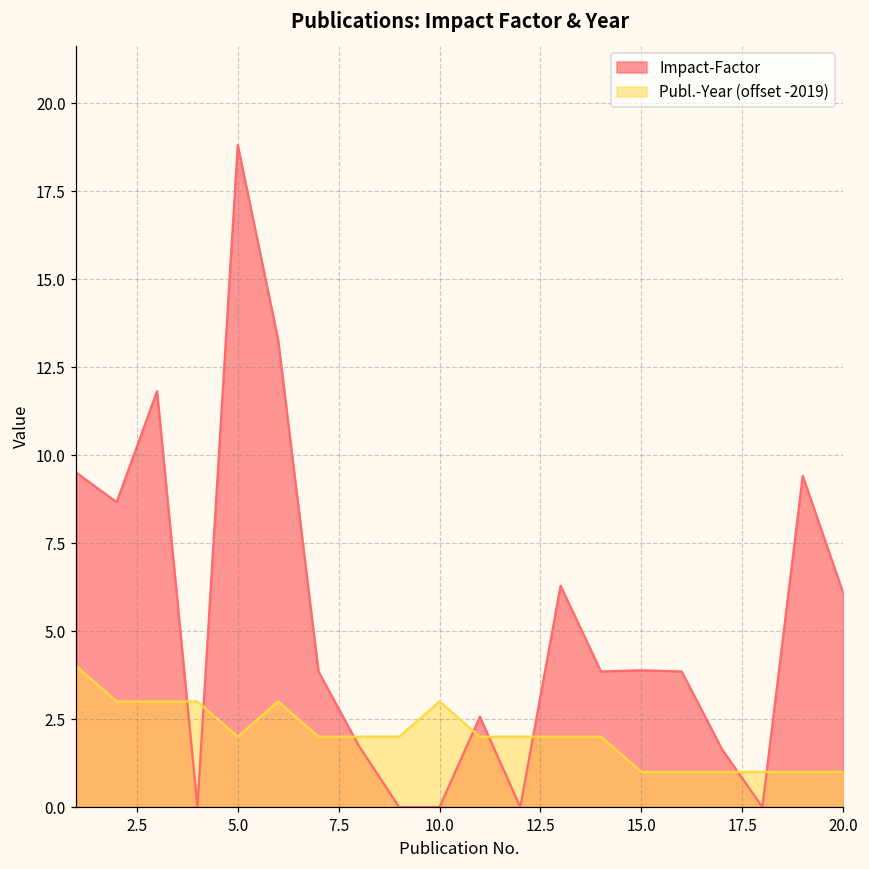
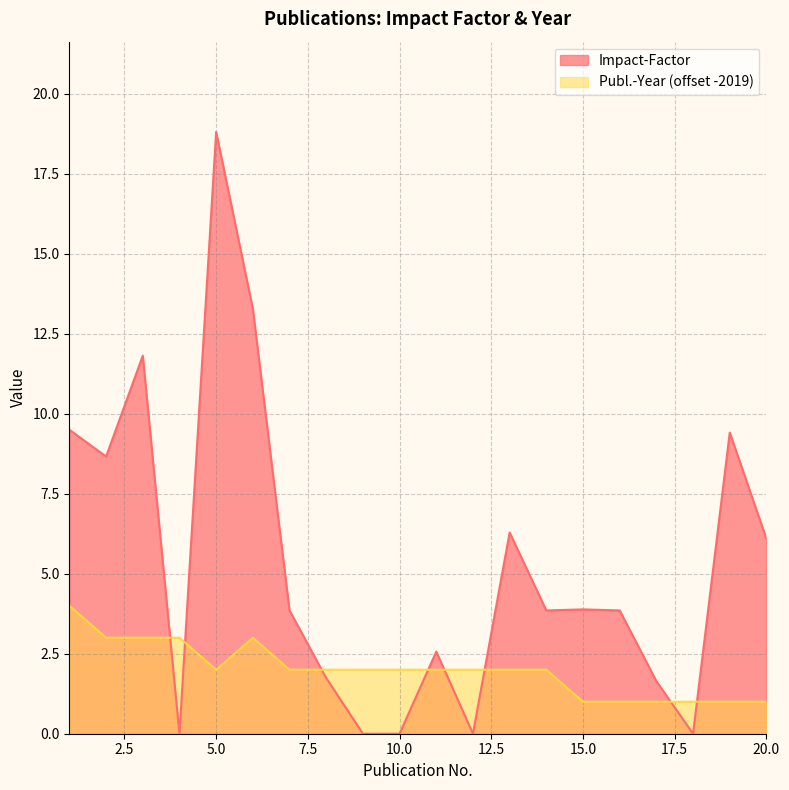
  {
    "Impact-Factor": {
      "5.0": 18.8,
      "10.0": 0.0,
      "15.0": 3.9,
      "20.0": 6.1
    },
    "Publ.-Year (offset -2019)": {
      "5.0": 2.0,
-     "10.0": 3.0,
+     "10.0": 2.0,
      "15.0": 1.0,
      "20.0": 1.0
    }
  }
